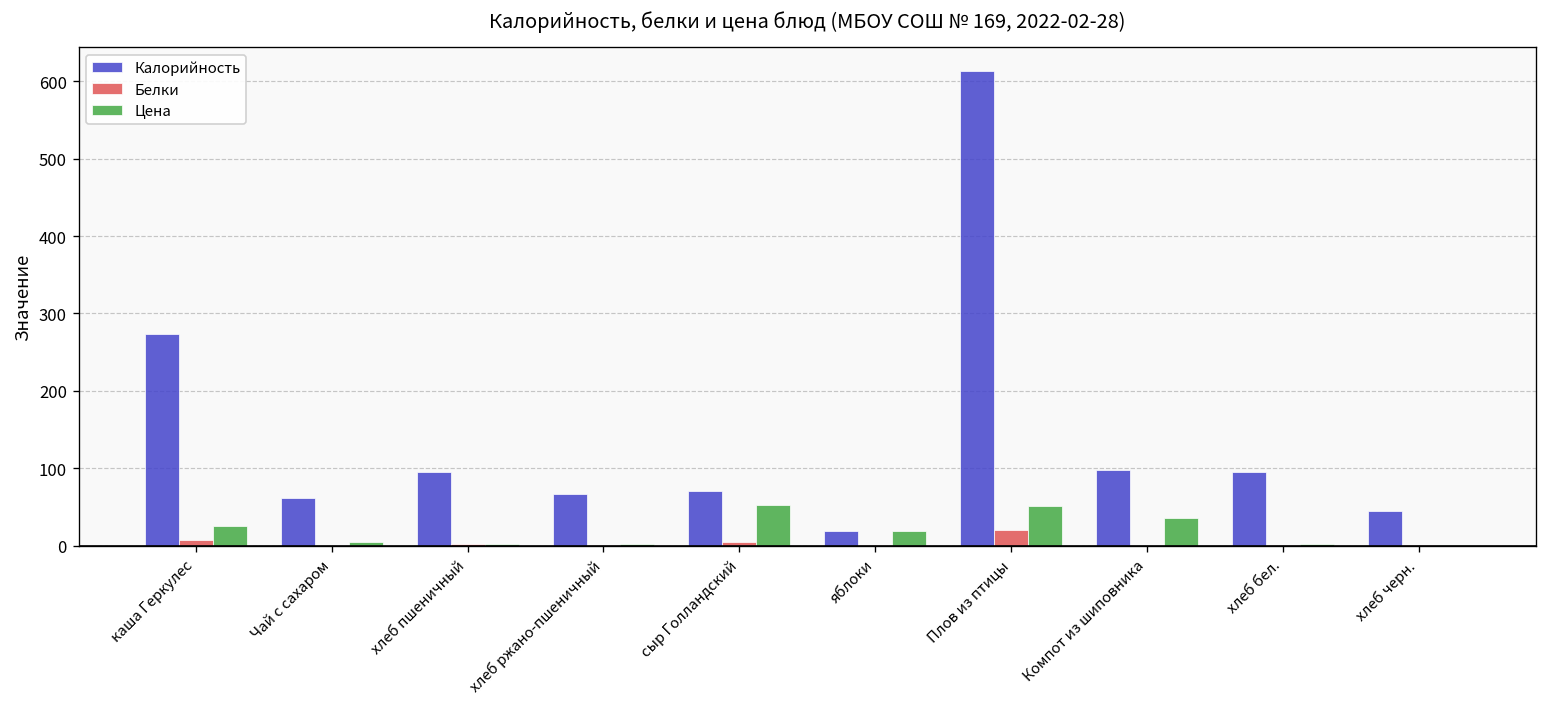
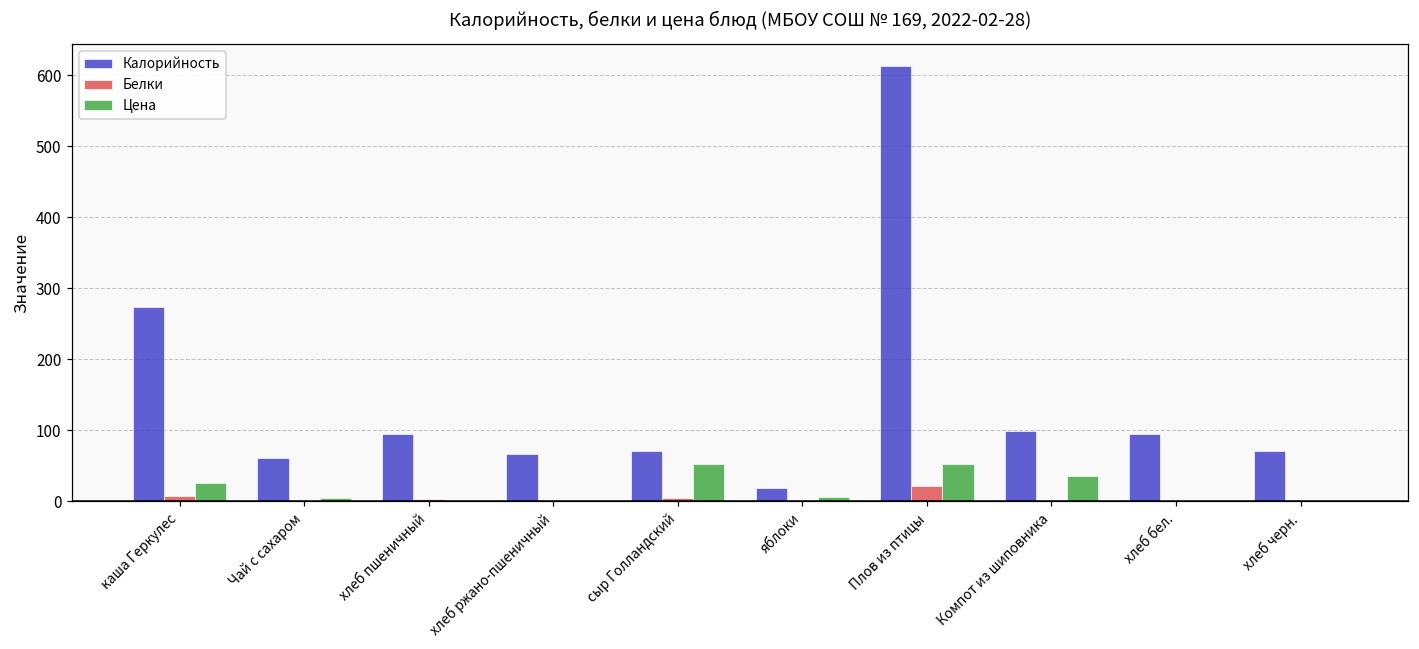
  {
    "Калорийность": {
      "каша Геркулес": 270,
      "Чай с сахаром": 60,
      "хлеб пшеничный": 90,
      "хлеб ржано-пшеничный": 70,
      "сыр Голландский": 70,
      "яблоки": 20,
      "Плов из птицы": 610,
      "Компот из шиповника": 100,
      "хлеб бел.": 90,
-     "хлеб черн.": 40
+     "хлеб черн.": 70
    },
    "Белки": {
      "каша Геркулес": 10,
      "сыр Голландский": 10,
      "Плов из птицы": 20
    },
    "Цена": {
      "каша Геркулес": 30,
      "Чай с сахаром": 10,
      "сыр Голландский": 50,
-     "яблоки": 20,
+     "яблоки": 10,
      "Плов из птицы": 50,
      "Компот из шиповника": 40
    }
  }
